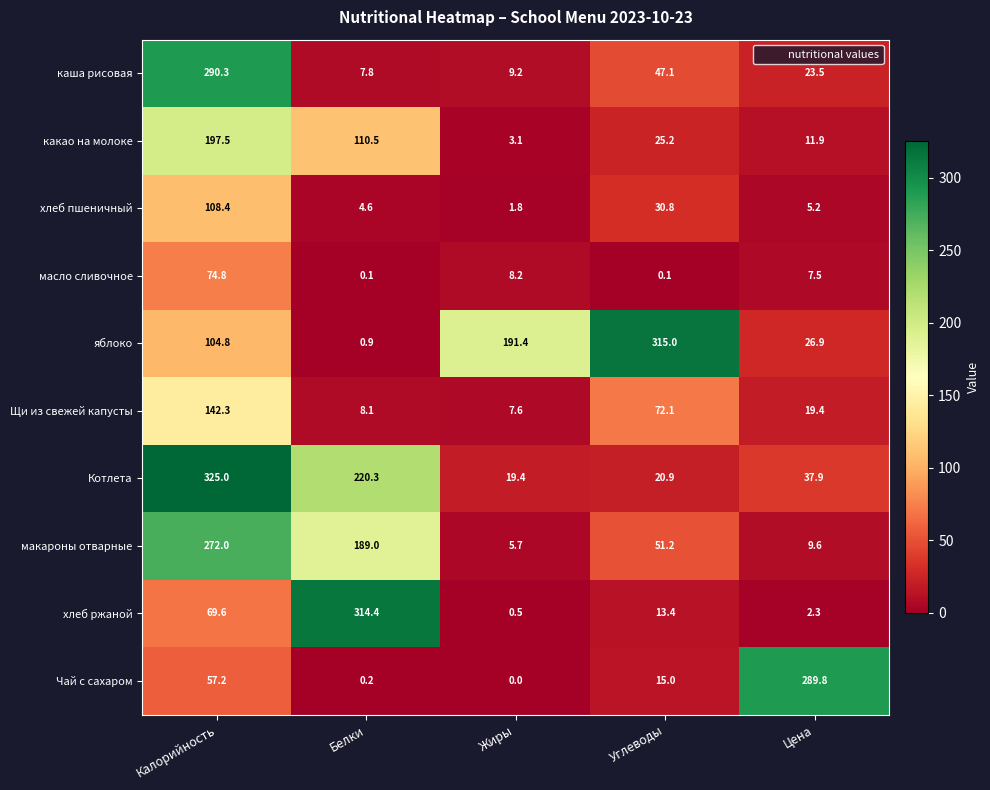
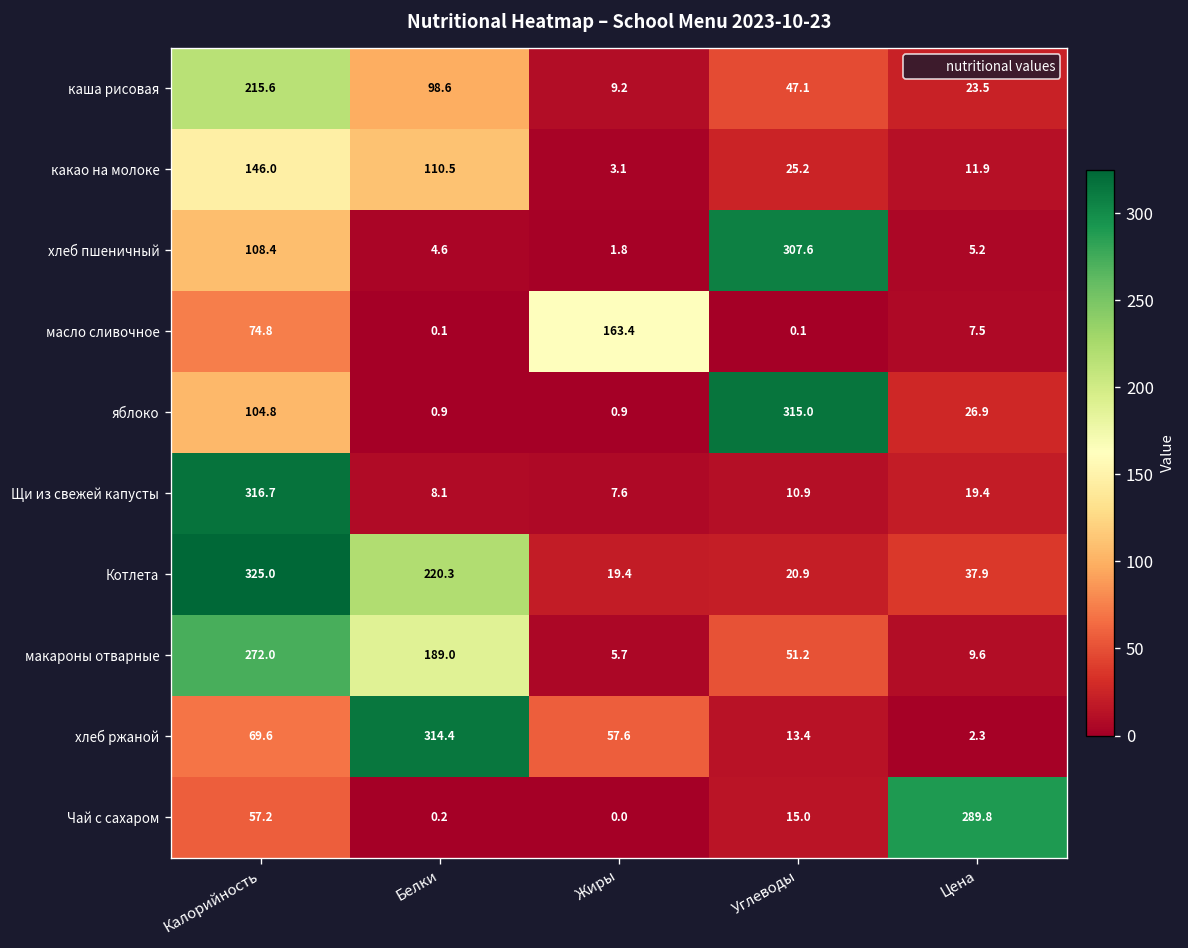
  {
    "каша рисовая": {
-     "Калорийность": 290.3,
-     "Белки": 7.8,
+     "Калорийность": 215.6,
+     "Белки": 98.6,
      "Жиры": 9.2,
      "Углеводы": 47.1,
      "Цена": 23.5
    },
    "какао на молоке": {
-     "Калорийность": 197.5,
+     "Калорийность": 146.0,
      "Белки": 110.5,
      "Жиры": 3.1,
      "Углеводы": 25.2,
      "Цена": 11.9
    },
    "хлеб пшеничный": {
      "Калорийность": 108.4,
      "Белки": 4.6,
      "Жиры": 1.8,
-     "Углеводы": 30.8,
+     "Углеводы": 307.6,
      "Цена": 5.2
    },
    "масло сливочное": {
      "Калорийность": 74.8,
      "Белки": 0.1,
-     "Жиры": 8.2,
+     "Жиры": 163.4,
      "Углеводы": 0.1,
      "Цена": 7.5
    },
    "яблоко": {
      "Калорийность": 104.8,
      "Белки": 0.9,
-     "Жиры": 191.4,
+     "Жиры": 0.9,
      "Углеводы": 315.0,
      "Цена": 26.9
    },
    "Щи из свежей капусты": {
-     "Калорийность": 142.3,
+     "Калорийность": 316.7,
      "Белки": 8.1,
      "Жиры": 7.6,
-     "Углеводы": 72.1,
+     "Углеводы": 10.9,
      "Цена": 19.4
    },
    "Котлета": {
      "Калорийность": 325.0,
      "Белки": 220.3,
      "Жиры": 19.4,
      "Углеводы": 20.9,
      "Цена": 37.9
    },
    "макароны отварные": {
      "Калорийность": 272.0,
      "Белки": 189.0,
      "Жиры": 5.7,
      "Углеводы": 51.2,
      "Цена": 9.6
    },
    "хлеб ржаной": {
      "Калорийность": 69.6,
      "Белки": 314.4,
-     "Жиры": 0.5,
+     "Жиры": 57.6,
      "Углеводы": 13.4,
      "Цена": 2.3
    },
    "Чай с сахаром": {
      "Калорийность": 57.2,
      "Белки": 0.2,
      "Жиры": 0.0,
      "Углеводы": 15.0,
      "Цена": 289.8
    }
  }
